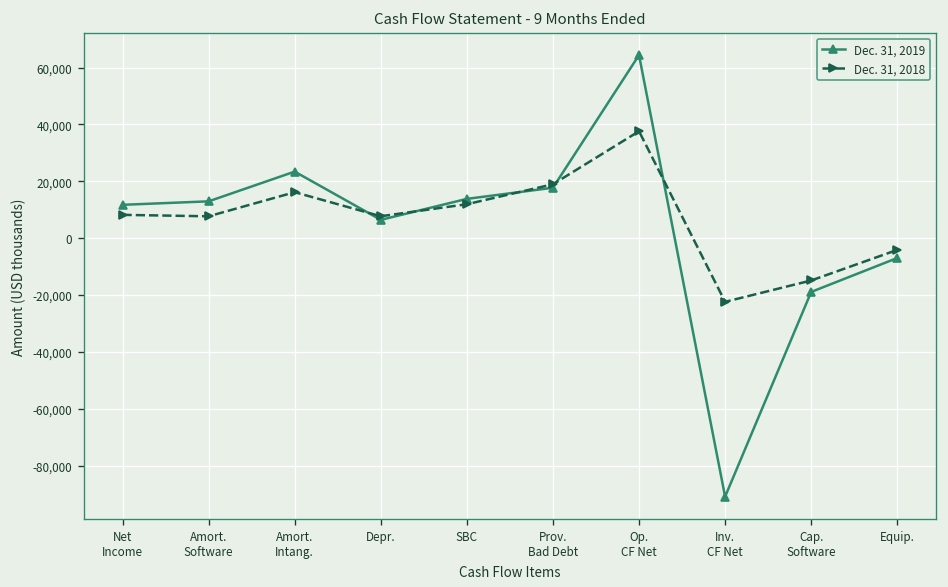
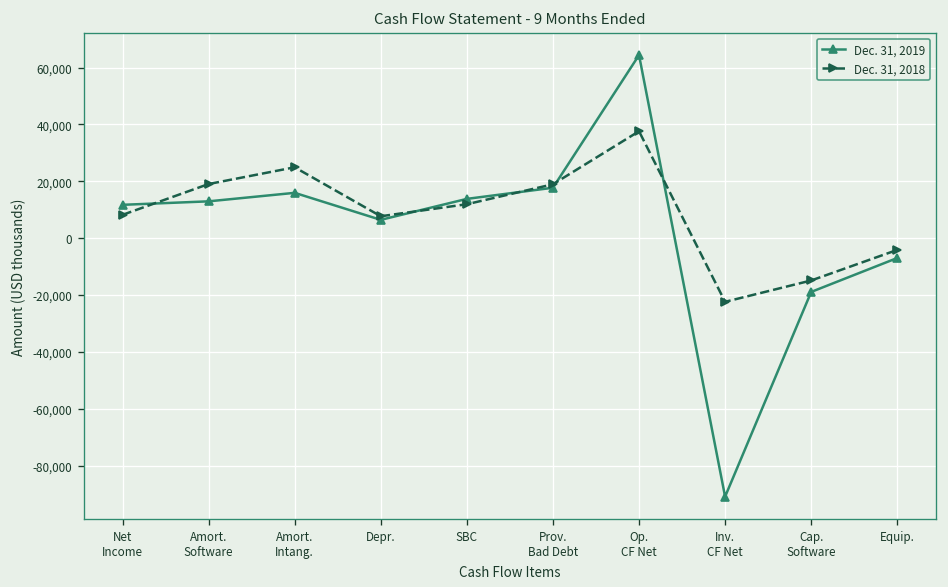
  {
    "Dec. 31, 2019": {
      "Net Income": "12,000",
      "Amort. Software": "13,000",
-     "Amort. Intang.": "23,000",
+     "Amort. Intang.": "16,000",
      "Depr.": "6,000",
      "SBC": "14,000",
      "Prov. Bad Debt": "18,000",
      "Op. CF Net": "64,000",
      "Inv. CF Net": "-91,000",
      "Cap. Software": "-19,000",
      "Equip.": "-7,000"
    },
    "Dec. 31, 2018": {
      "Net Income": "8,000",
-     "Amort. Software": "8,000",
-     "Amort. Intang.": "16,000",
+     "Amort. Software": "19,000",
+     "Amort. Intang.": "25,000",
      "Depr.": "8,000",
      "SBC": "12,000",
      "Prov. Bad Debt": "19,000",
      "Op. CF Net": "38,000",
      "Inv. CF Net": "-22,000",
      "Cap. Software": "-15,000",
      "Equip.": "-4,000"
    }
  }
